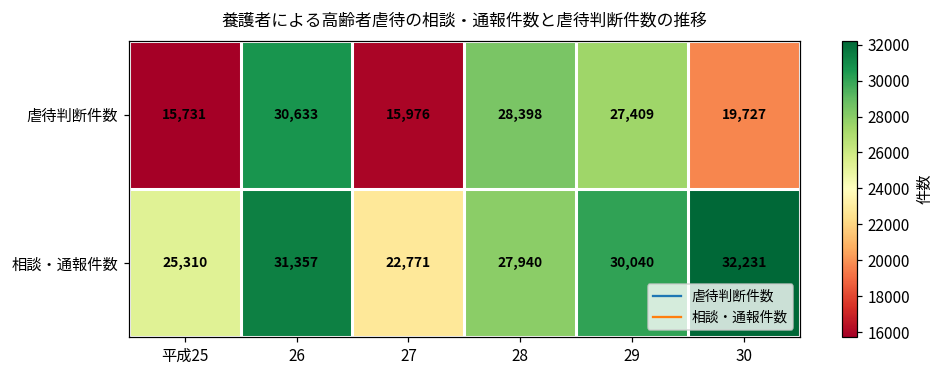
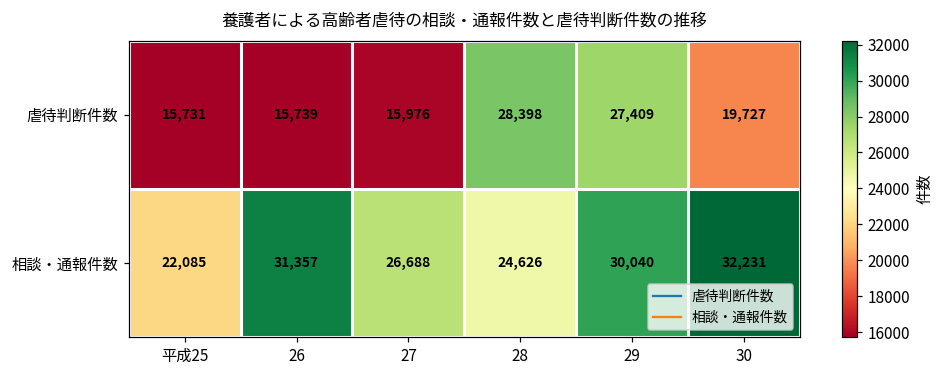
  {
    "虐待判断件数": {
      "平成25": "15,731",
-     "26": "30,633",
+     "26": "15,739",
      "27": "15,976",
      "28": "28,398",
      "29": "27,409",
      "30": "19,727"
    },
    "相談・通報件数": {
-     "平成25": "25,310",
+     "平成25": "22,085",
      "26": "31,357",
-     "27": "22,771",
-     "28": "27,940",
+     "27": "26,688",
+     "28": "24,626",
      "29": "30,040",
      "30": "32,231"
    }
  }
